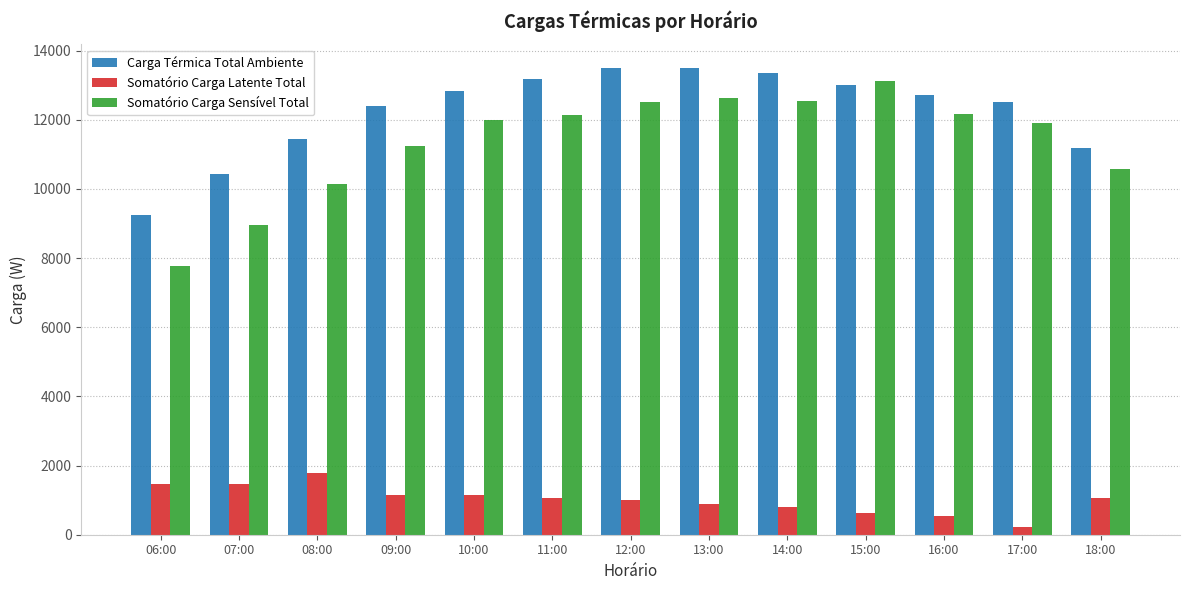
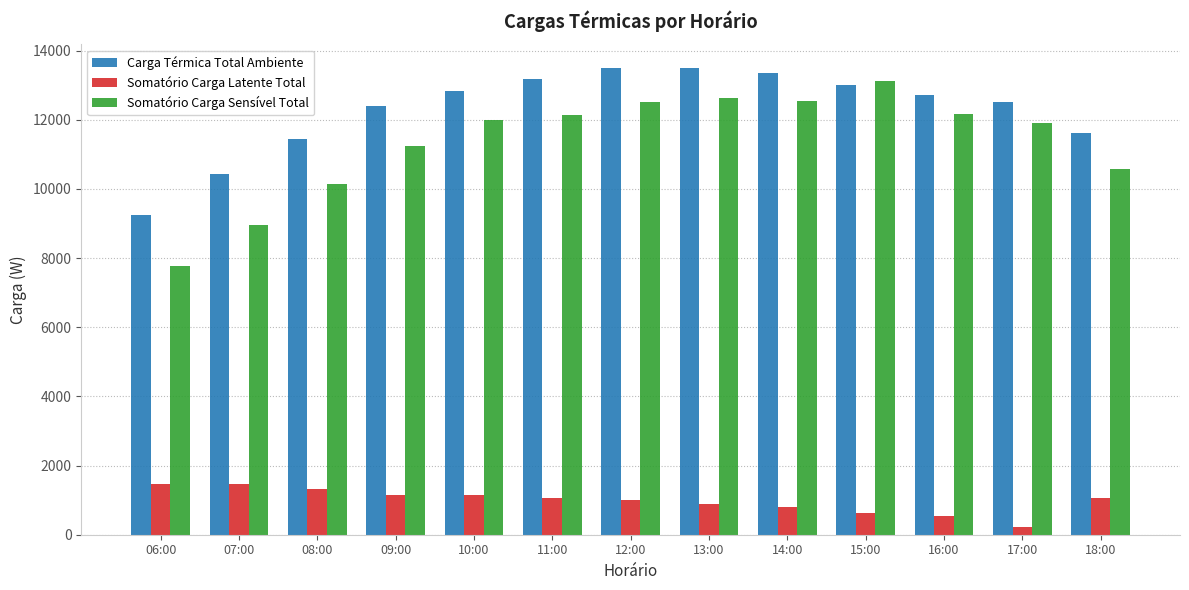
  {
    "Carga Térmica Total Ambiente": {
      "06:00": 9200,
      "07:00": 10400,
      "08:00": 11500,
      "09:00": 12400,
      "10:00": 12800,
      "11:00": 13200,
      "12:00": 13500,
      "13:00": 13500,
      "14:00": 13300,
      "15:00": 13000,
      "16:00": 12700,
      "17:00": 12500,
-     "18:00": 11200
+     "18:00": 11600
    },
    "Somatório Carga Latente Total": {
      "06:00": 1500,
      "07:00": 1500,
-     "08:00": 1800,
+     "08:00": 1300,
      "09:00": 1200,
      "10:00": 1100,
      "11:00": 1000,
      "12:00": 1000,
      "13:00": 900,
      "14:00": 800,
      "15:00": 600,
      "16:00": 500,
      "17:00": 200,
      "18:00": 1100
    },
    "Somatório Carga Sensível Total": {
      "06:00": 7800,
      "07:00": 9000,
      "08:00": 10100,
      "09:00": 11200,
      "10:00": 12000,
      "11:00": 12100,
      "12:00": 12500,
      "13:00": 12600,
      "14:00": 12600,
      "15:00": 13100,
      "16:00": 12200,
      "17:00": 11900,
      "18:00": 10600
    }
  }
